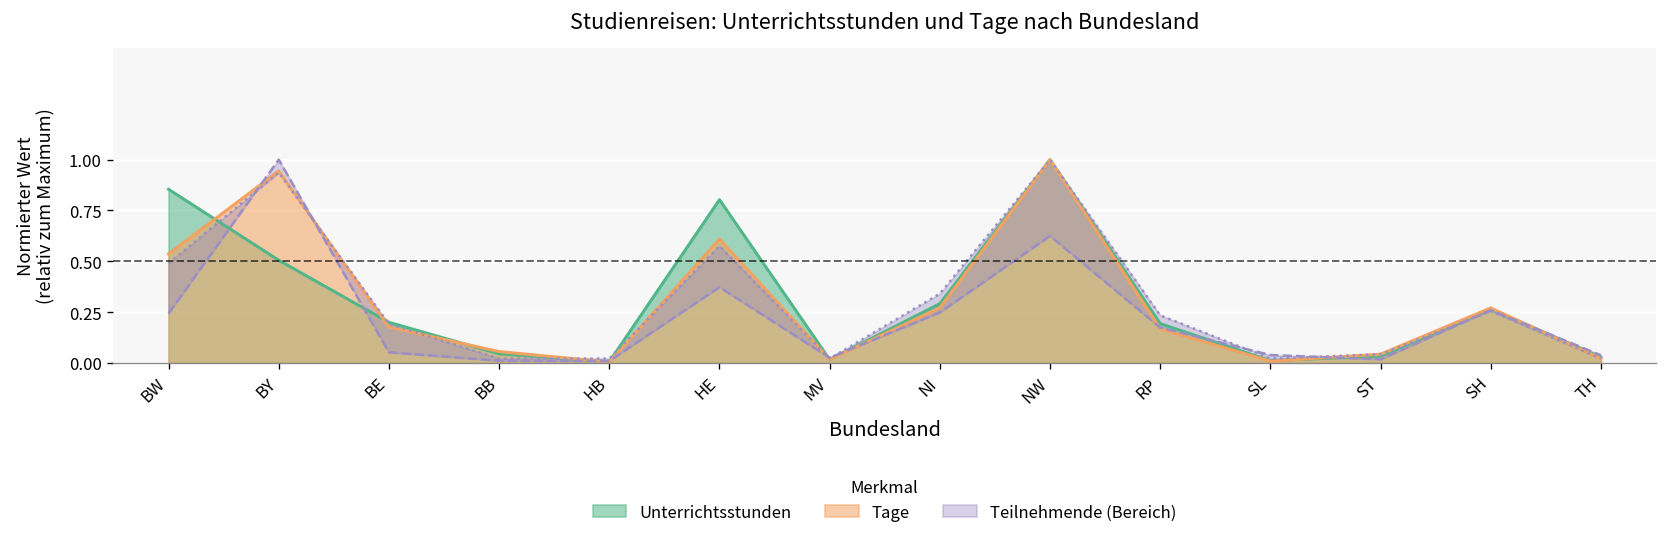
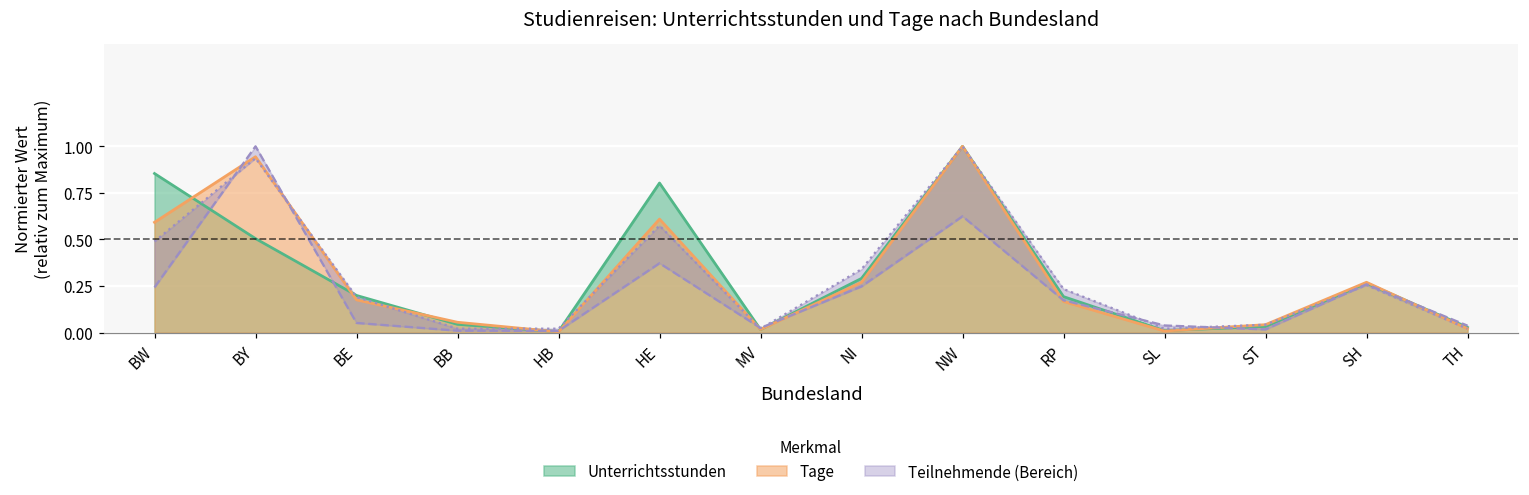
  {
    "Unterrichtsstunden": {
      "BW": 0.85,
      "BY": 0.50,
      "HE": 0.80,
      "NI": 0.29,
      "RP": 0.19
    },
    "Tage": {
-     "BW": 0.54,
+     "BW": 0.59,
      "BE": 0.18,
      "HE": 0.61,
      "NI": 0.27
    }
  }
